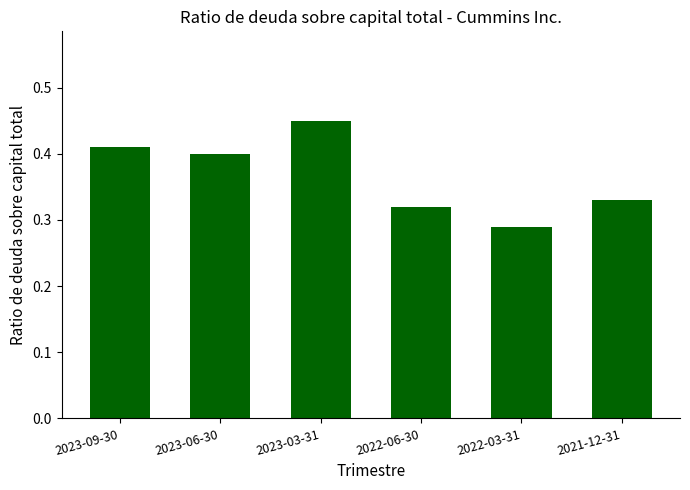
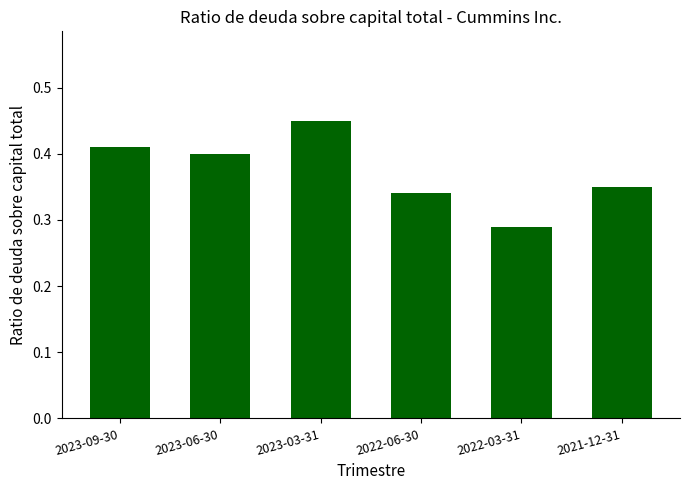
  {
    "2023-09-30": 0.41,
    "2023-06-30": 0.40,
    "2023-03-31": 0.45,
-   "2022-06-30": 0.32,
+   "2022-06-30": 0.34,
    "2022-03-31": 0.29,
-   "2021-12-31": 0.33
+   "2021-12-31": 0.35
  }
